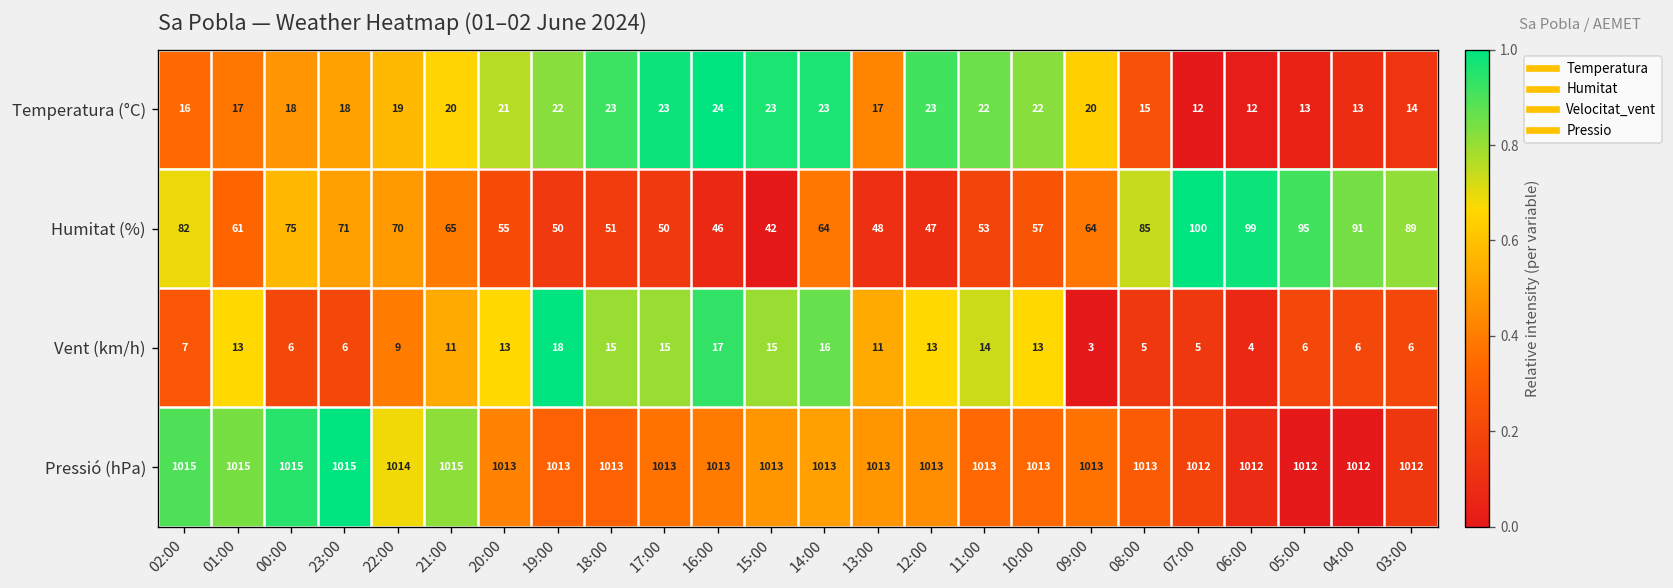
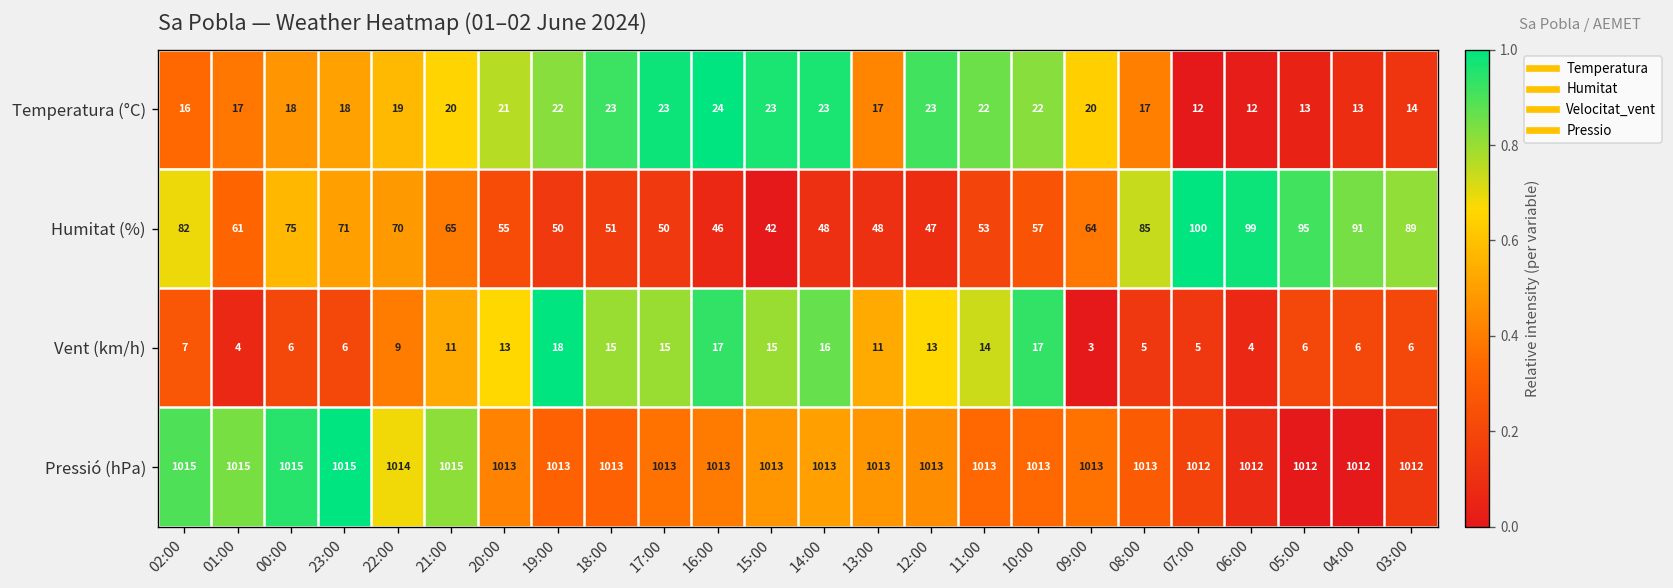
  {
    "Temperatura (°C)": {
      "02:00": 16,
      "01:00": 17,
      "00:00": 18,
      "23:00": 18,
      "22:00": 19,
      "21:00": 20,
      "20:00": 21,
      "19:00": 22,
      "18:00": 23,
      "17:00": 23,
      "16:00": 24,
      "15:00": 23,
      "14:00": 23,
      "13:00": 17,
      "12:00": 23,
      "11:00": 22,
      "10:00": 22,
      "09:00": 20,
-     "08:00": 15,
+     "08:00": 17,
      "07:00": 12,
      "06:00": 12,
      "05:00": 13,
      "04:00": 13,
      "03:00": 14
    },
    "Humitat (%)": {
      "02:00": 82,
      "01:00": 61,
      "00:00": 75,
      "23:00": 71,
      "22:00": 70,
      "21:00": 65,
      "20:00": 55,
      "19:00": 50,
      "18:00": 51,
      "17:00": 50,
      "16:00": 46,
      "15:00": 42,
-     "14:00": 64,
+     "14:00": 48,
      "13:00": 48,
      "12:00": 47,
      "11:00": 53,
      "10:00": 57,
      "09:00": 64,
      "08:00": 85,
      "07:00": 100,
      "06:00": 99,
      "05:00": 95,
      "04:00": 91,
      "03:00": 89
    },
    "Vent (km/h)": {
      "02:00": 7,
-     "01:00": 13,
+     "01:00": 4,
      "00:00": 6,
      "23:00": 6,
      "22:00": 9,
      "21:00": 11,
      "20:00": 13,
      "19:00": 18,
      "18:00": 15,
      "17:00": 15,
      "16:00": 17,
      "15:00": 15,
      "14:00": 16,
      "13:00": 11,
      "12:00": 13,
      "11:00": 14,
-     "10:00": 13,
+     "10:00": 17,
      "09:00": 3,
      "08:00": 5,
      "07:00": 5,
      "06:00": 4,
      "05:00": 6,
      "04:00": 6,
      "03:00": 6
    },
    "Pressió (hPa)": {
      "02:00": 1015,
      "01:00": 1015,
      "00:00": 1015,
      "23:00": 1015,
      "22:00": 1014,
      "21:00": 1015,
      "20:00": 1013,
      "19:00": 1013,
      "18:00": 1013,
      "17:00": 1013,
      "16:00": 1013,
      "15:00": 1013,
      "14:00": 1013,
      "13:00": 1013,
      "12:00": 1013,
      "11:00": 1013,
      "10:00": 1013,
      "09:00": 1013,
      "08:00": 1013,
      "07:00": 1012,
      "06:00": 1012,
      "05:00": 1012,
      "04:00": 1012,
      "03:00": 1012
    }
  }
